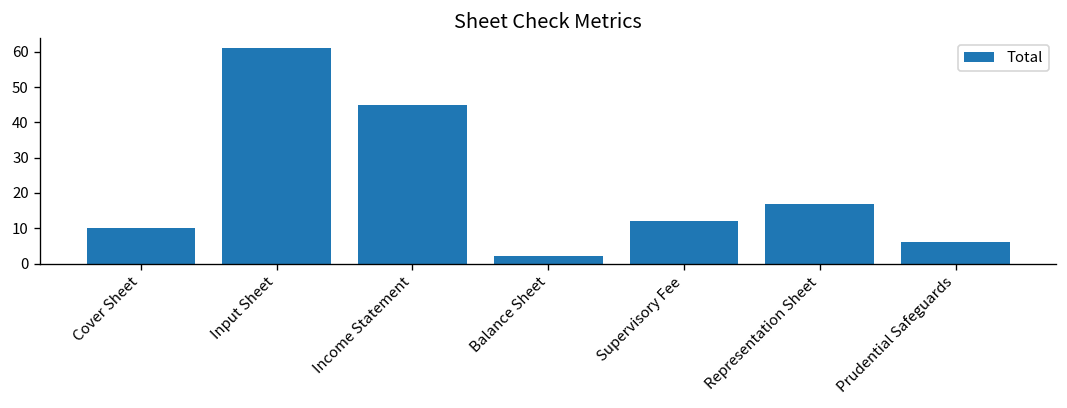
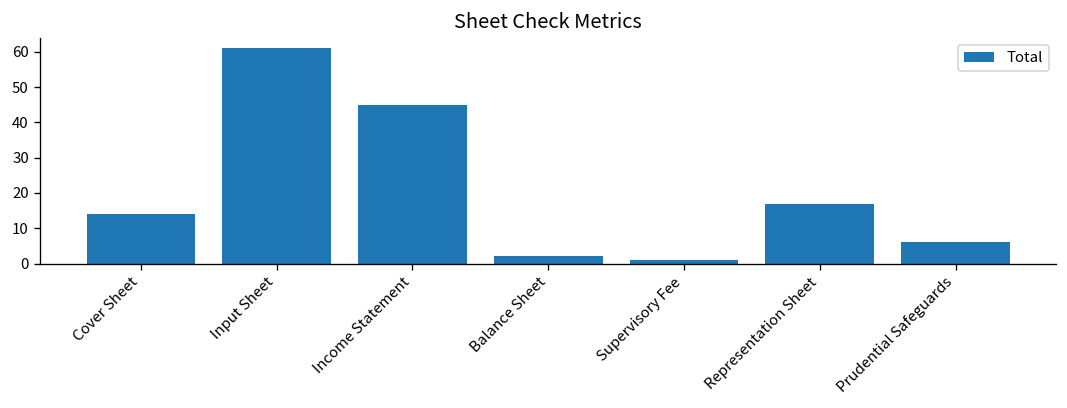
  {
-   "Cover Sheet": 10,
+   "Cover Sheet": 14,
    "Input Sheet": 61,
    "Income Statement": 45,
    "Balance Sheet": 2,
-   "Supervisory Fee": 12,
+   "Supervisory Fee": 1,
    "Representation Sheet": 17,
    "Prudential Safeguards": 6
  }
